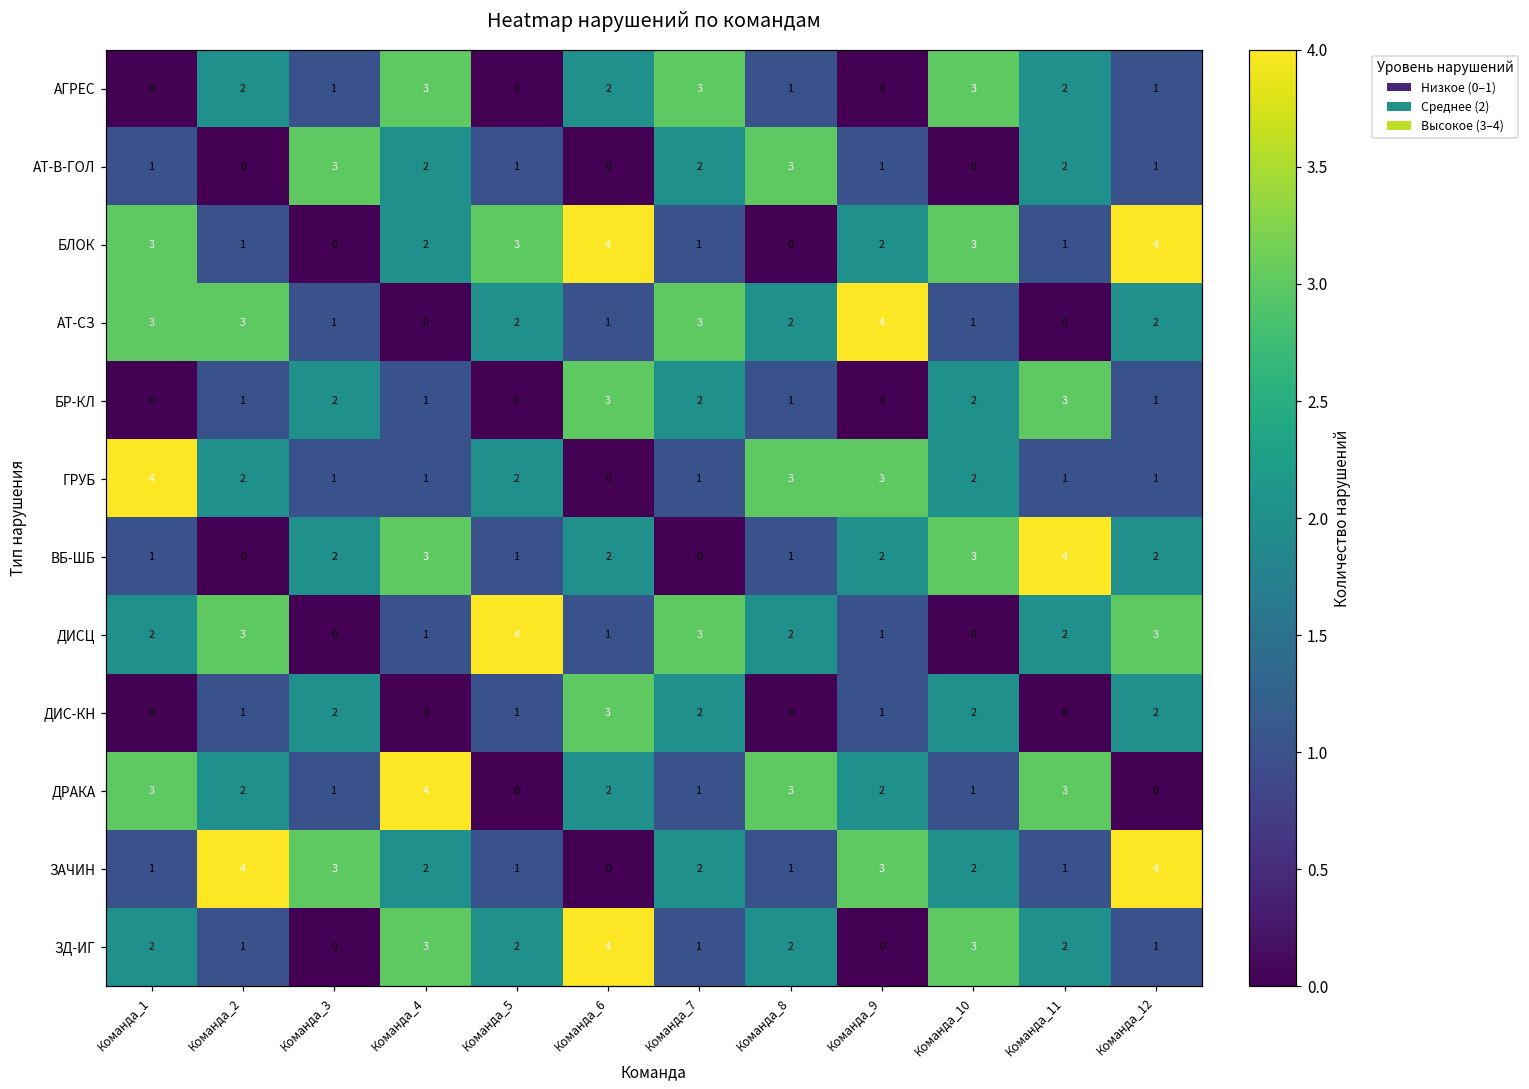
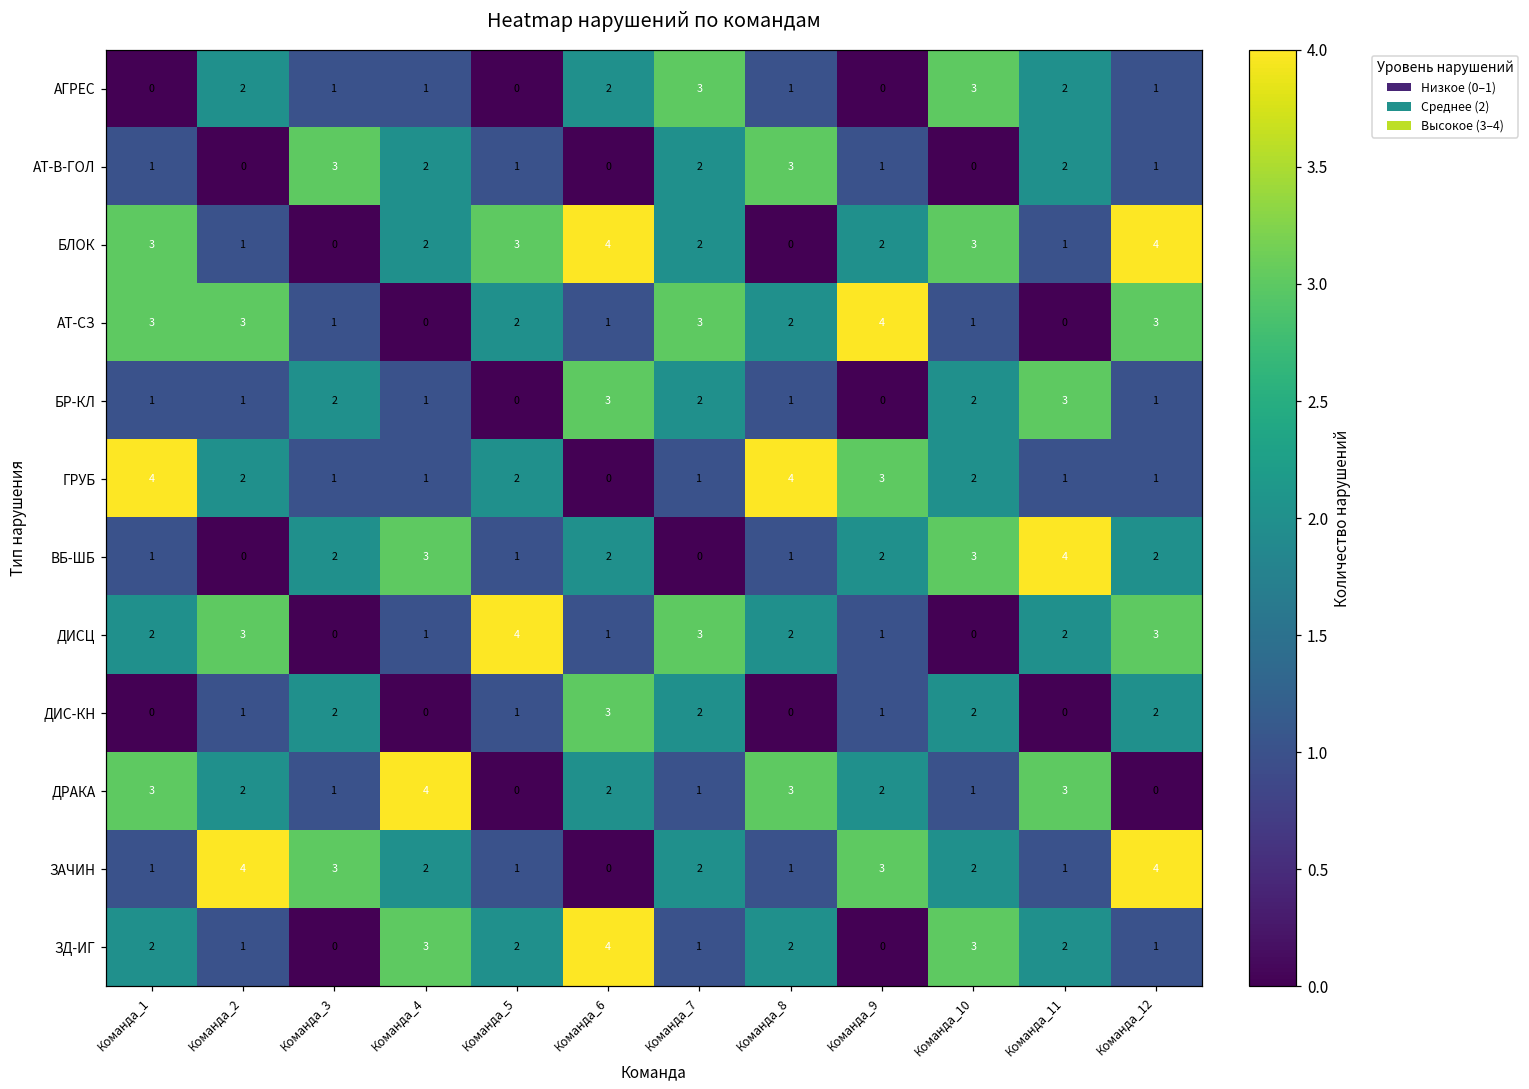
  {
    "АГРЕС": {
      "Команда_1": 0,
      "Команда_2": 2,
      "Команда_3": 1,
-     "Команда_4": 3,
+     "Команда_4": 1,
      "Команда_5": 0,
      "Команда_6": 2,
      "Команда_7": 3,
      "Команда_8": 1,
      "Команда_9": 0,
      "Команда_10": 3,
      "Команда_11": 2,
      "Команда_12": 1
    },
    "АТ-В-ГОЛ": {
      "Команда_1": 1,
      "Команда_2": 0,
      "Команда_3": 3,
      "Команда_4": 2,
      "Команда_5": 1,
      "Команда_6": 0,
      "Команда_7": 2,
      "Команда_8": 3,
      "Команда_9": 1,
      "Команда_10": 0,
      "Команда_11": 2,
      "Команда_12": 1
    },
    "БЛОК": {
      "Команда_1": 3,
      "Команда_2": 1,
      "Команда_3": 0,
      "Команда_4": 2,
      "Команда_5": 3,
      "Команда_6": 4,
-     "Команда_7": 1,
+     "Команда_7": 2,
      "Команда_8": 0,
      "Команда_9": 2,
      "Команда_10": 3,
      "Команда_11": 1,
      "Команда_12": 4
    },
    "АТ-СЗ": {
      "Команда_1": 3,
      "Команда_2": 3,
      "Команда_3": 1,
      "Команда_4": 0,
      "Команда_5": 2,
      "Команда_6": 1,
      "Команда_7": 3,
      "Команда_8": 2,
      "Команда_9": 4,
      "Команда_10": 1,
      "Команда_11": 0,
-     "Команда_12": 2
+     "Команда_12": 3
    },
    "БР-КЛ": {
-     "Команда_1": 0,
+     "Команда_1": 1,
      "Команда_2": 1,
      "Команда_3": 2,
      "Команда_4": 1,
      "Команда_5": 0,
      "Команда_6": 3,
      "Команда_7": 2,
      "Команда_8": 1,
      "Команда_9": 0,
      "Команда_10": 2,
      "Команда_11": 3,
      "Команда_12": 1
    },
    "ГРУБ": {
      "Команда_1": 4,
      "Команда_2": 2,
      "Команда_3": 1,
      "Команда_4": 1,
      "Команда_5": 2,
      "Команда_6": 0,
      "Команда_7": 1,
-     "Команда_8": 3,
+     "Команда_8": 4,
      "Команда_9": 3,
      "Команда_10": 2,
      "Команда_11": 1,
      "Команда_12": 1
    },
    "ВБ-ШБ": {
      "Команда_1": 1,
      "Команда_2": 0,
      "Команда_3": 2,
      "Команда_4": 3,
      "Команда_5": 1,
      "Команда_6": 2,
      "Команда_7": 0,
      "Команда_8": 1,
      "Команда_9": 2,
      "Команда_10": 3,
      "Команда_11": 4,
      "Команда_12": 2
    },
    "ДИСЦ": {
      "Команда_1": 2,
      "Команда_2": 3,
      "Команда_3": 0,
      "Команда_4": 1,
      "Команда_5": 4,
      "Команда_6": 1,
      "Команда_7": 3,
      "Команда_8": 2,
      "Команда_9": 1,
      "Команда_10": 0,
      "Команда_11": 2,
      "Команда_12": 3
    },
    "ДИС-КН": {
      "Команда_1": 0,
      "Команда_2": 1,
      "Команда_3": 2,
      "Команда_4": 0,
      "Команда_5": 1,
      "Команда_6": 3,
      "Команда_7": 2,
      "Команда_8": 0,
      "Команда_9": 1,
      "Команда_10": 2,
      "Команда_11": 0,
      "Команда_12": 2
    },
    "ДРАКА": {
      "Команда_1": 3,
      "Команда_2": 2,
      "Команда_3": 1,
      "Команда_4": 4,
      "Команда_5": 0,
      "Команда_6": 2,
      "Команда_7": 1,
      "Команда_8": 3,
      "Команда_9": 2,
      "Команда_10": 1,
      "Команда_11": 3,
      "Команда_12": 0
    },
    "ЗАЧИН": {
      "Команда_1": 1,
      "Команда_2": 4,
      "Команда_3": 3,
      "Команда_4": 2,
      "Команда_5": 1,
      "Команда_6": 0,
      "Команда_7": 2,
      "Команда_8": 1,
      "Команда_9": 3,
      "Команда_10": 2,
      "Команда_11": 1,
      "Команда_12": 4
    },
    "ЗД-ИГ": {
      "Команда_1": 2,
      "Команда_2": 1,
      "Команда_3": 0,
      "Команда_4": 3,
      "Команда_5": 2,
      "Команда_6": 4,
      "Команда_7": 1,
      "Команда_8": 2,
      "Команда_9": 0,
      "Команда_10": 3,
      "Команда_11": 2,
      "Команда_12": 1
    }
  }
